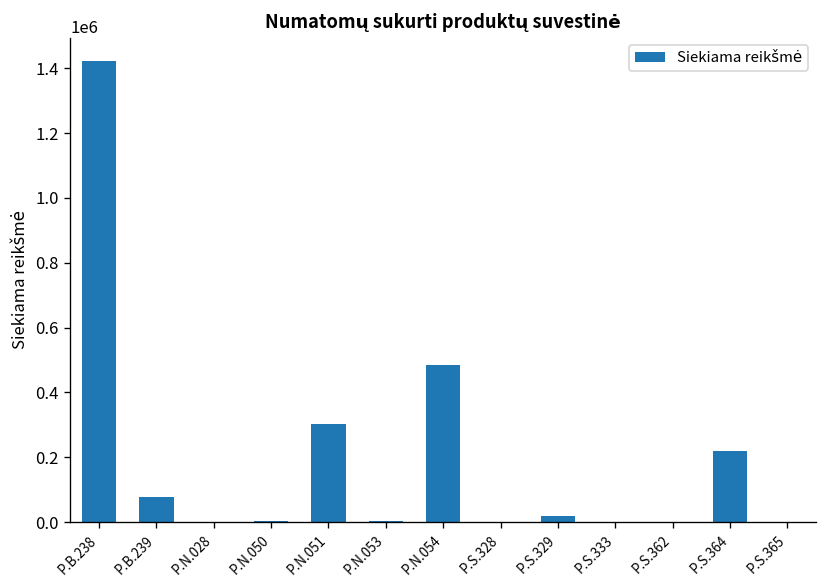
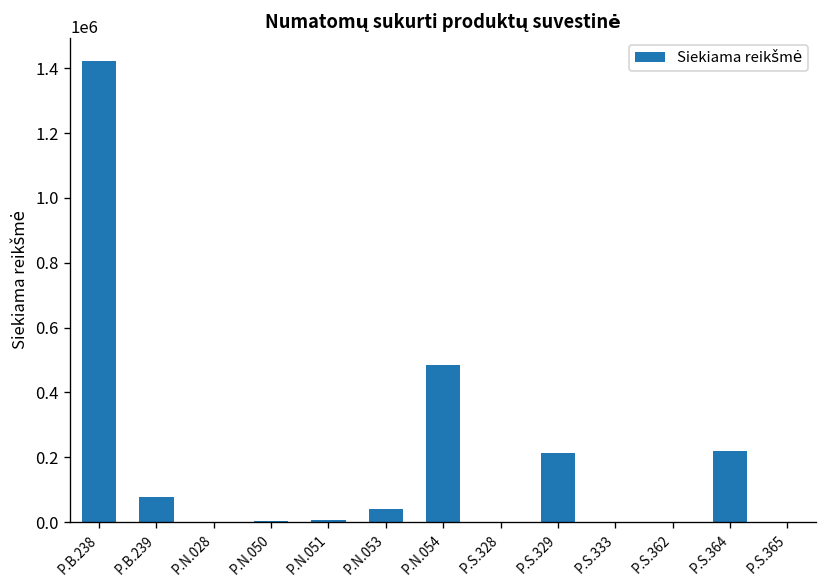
  {
    "P.B.238": 1420000,
    "P.B.239": 80000,
-   "P.N.051": 300000,
-   "P.N.053": 0,
+   "P.N.051": 10000,
+   "P.N.053": 40000,
    "P.N.054": 490000,
-   "P.S.329": 20000,
+   "P.S.329": 210000,
    "P.S.364": 220000
  }
